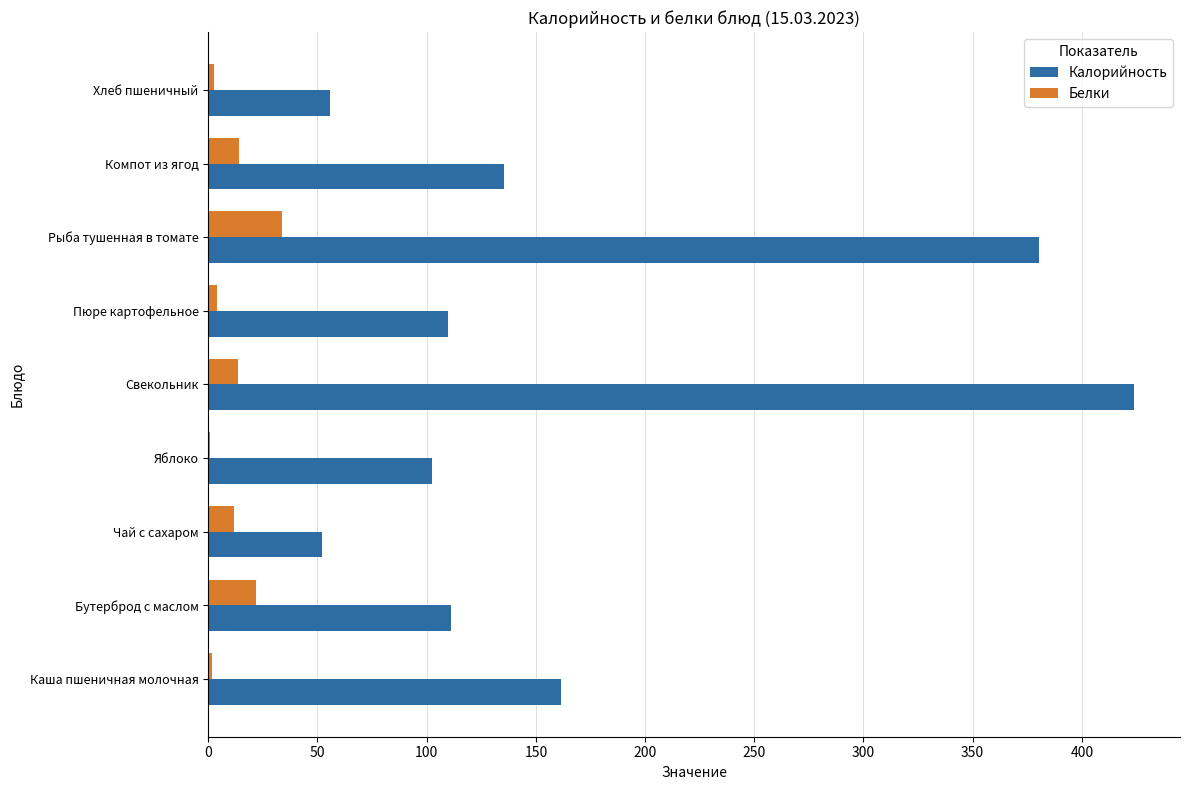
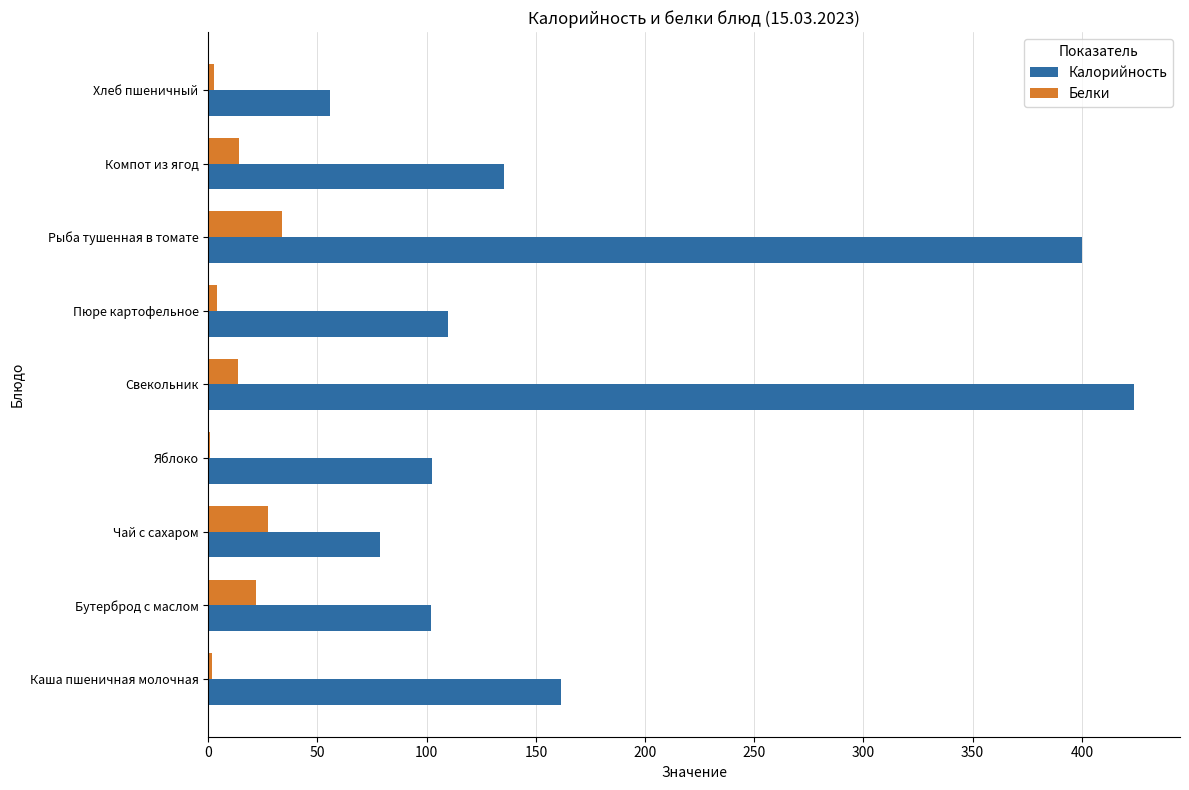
  {
    "Калорийность": {
      "Хлеб пшеничный": 56,
      "Компот из ягод": 136,
-     "Рыба тушенная в томате": 380,
+     "Рыба тушенная в томате": 400,
      "Пюре картофельное": 110,
      "Свекольник": 424,
      "Яблоко": 103,
-     "Чай с сахаром": 52,
-     "Бутерброд с маслом": 111,
+     "Чай с сахаром": 79,
+     "Бутерброд с маслом": 102,
      "Каша пшеничная молочная": 162
    },
    "Белки": {
      "Хлеб пшеничный": 3,
      "Компот из ягод": 14,
      "Рыба тушенная в томате": 34,
      "Пюре картофельное": 4,
      "Свекольник": 13,
-     "Чай с сахаром": 12,
+     "Чай с сахаром": 27,
      "Бутерброд с маслом": 22,
      "Каша пшеничная молочная": 2
    }
  }
